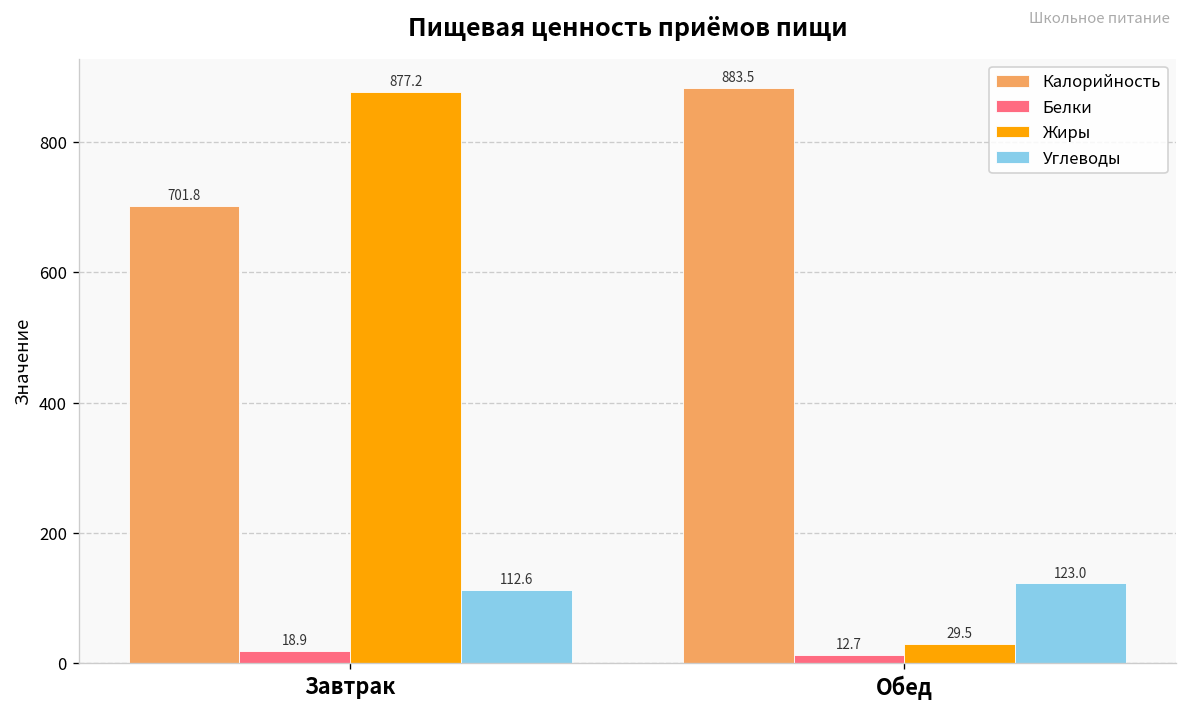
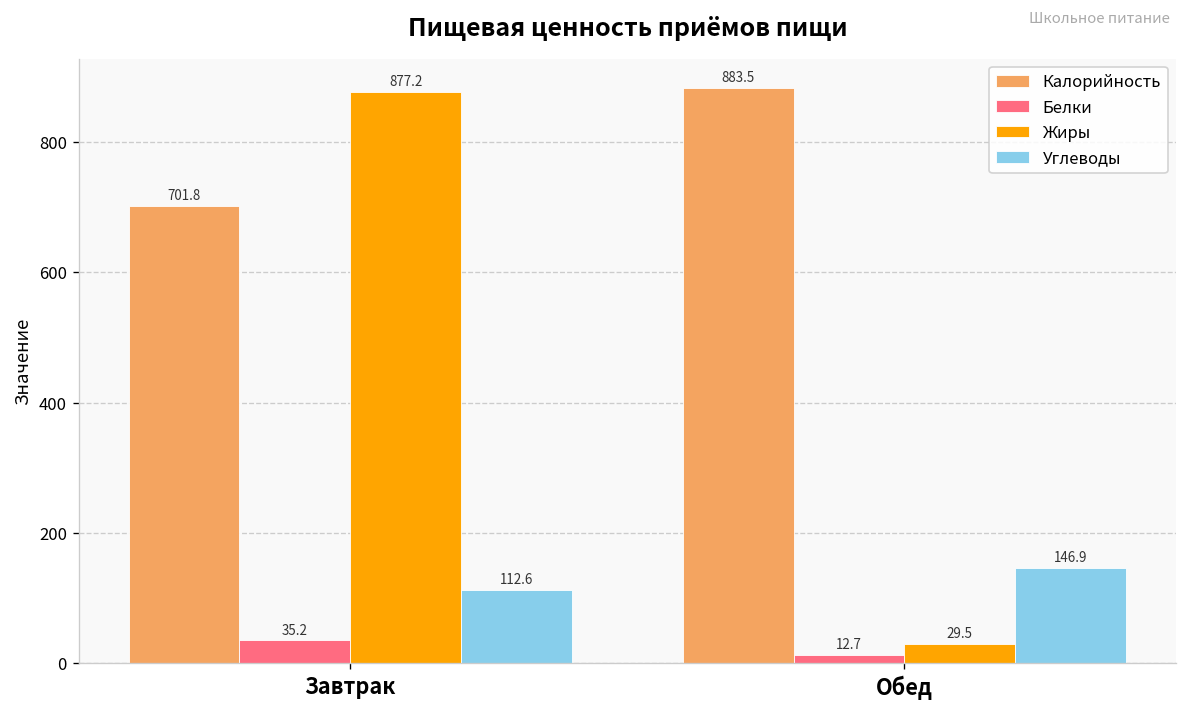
  {
    "Калорийность": {
      "Завтрак": 701.8,
      "Обед": 883.5
    },
    "Белки": {
-     "Завтрак": 18.9,
+     "Завтрак": 35.2,
      "Обед": 12.7
    },
    "Жиры": {
      "Завтрак": 877.2,
      "Обед": 29.5
    },
    "Углеводы": {
      "Завтрак": 112.6,
-     "Обед": 123.0
+     "Обед": 146.9
    }
  }
